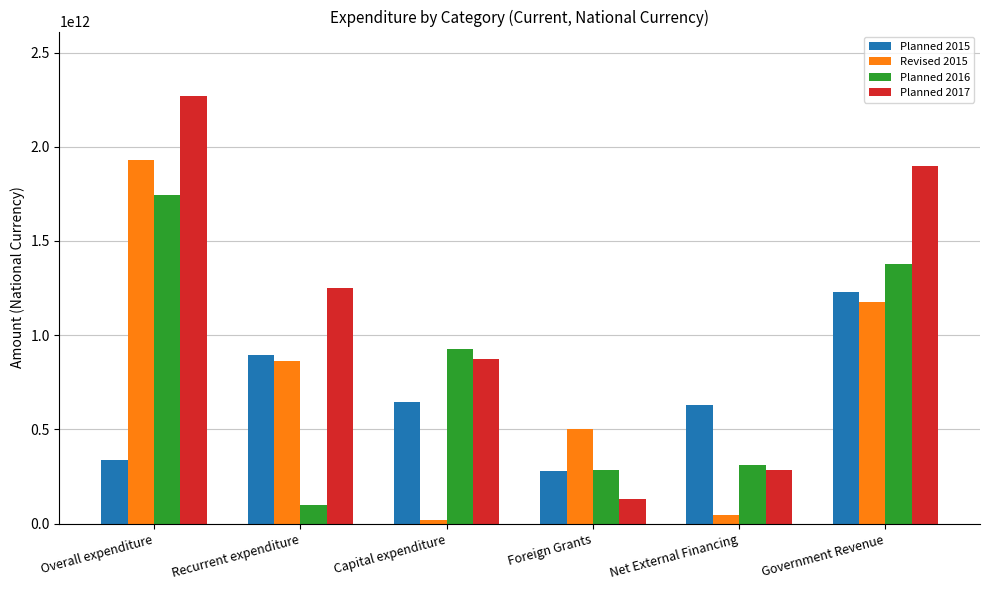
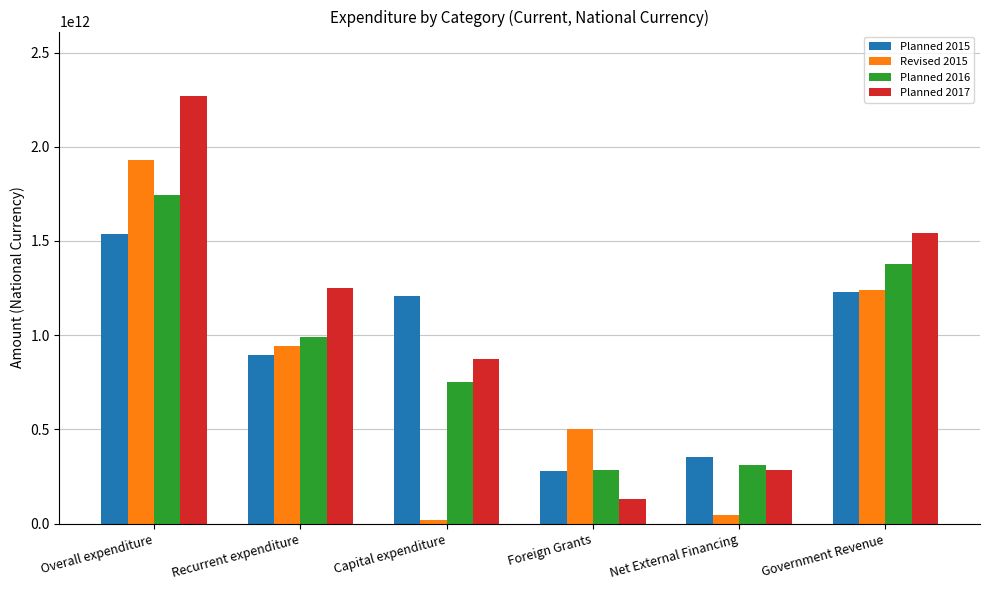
  {
    "Planned 2015": {
-     "Overall expenditure": 340000000000,
+     "Overall expenditure": 1540000000000,
      "Recurrent expenditure": 890000000000,
-     "Capital expenditure": 640000000000,
+     "Capital expenditure": 1210000000000,
      "Foreign Grants": 280000000000,
-     "Net External Financing": 630000000000,
+     "Net External Financing": 360000000000,
      "Government Revenue": 1230000000000
    },
    "Revised 2015": {
      "Overall expenditure": 1930000000000,
-     "Recurrent expenditure": 860000000000,
+     "Recurrent expenditure": 940000000000,
      "Capital expenditure": 20000000000,
      "Foreign Grants": 500000000000,
      "Net External Financing": 40000000000,
-     "Government Revenue": 1180000000000
+     "Government Revenue": 1240000000000
    },
    "Planned 2016": {
      "Overall expenditure": 1740000000000,
-     "Recurrent expenditure": 100000000000,
-     "Capital expenditure": 930000000000,
+     "Recurrent expenditure": 990000000000,
+     "Capital expenditure": 750000000000,
      "Foreign Grants": 280000000000,
      "Net External Financing": 310000000000,
      "Government Revenue": 1380000000000
    },
    "Planned 2017": {
      "Overall expenditure": 2270000000000,
      "Recurrent expenditure": 1250000000000,
      "Capital expenditure": 870000000000,
      "Foreign Grants": 130000000000,
      "Net External Financing": 280000000000,
-     "Government Revenue": 1900000000000
+     "Government Revenue": 1540000000000
    }
  }
